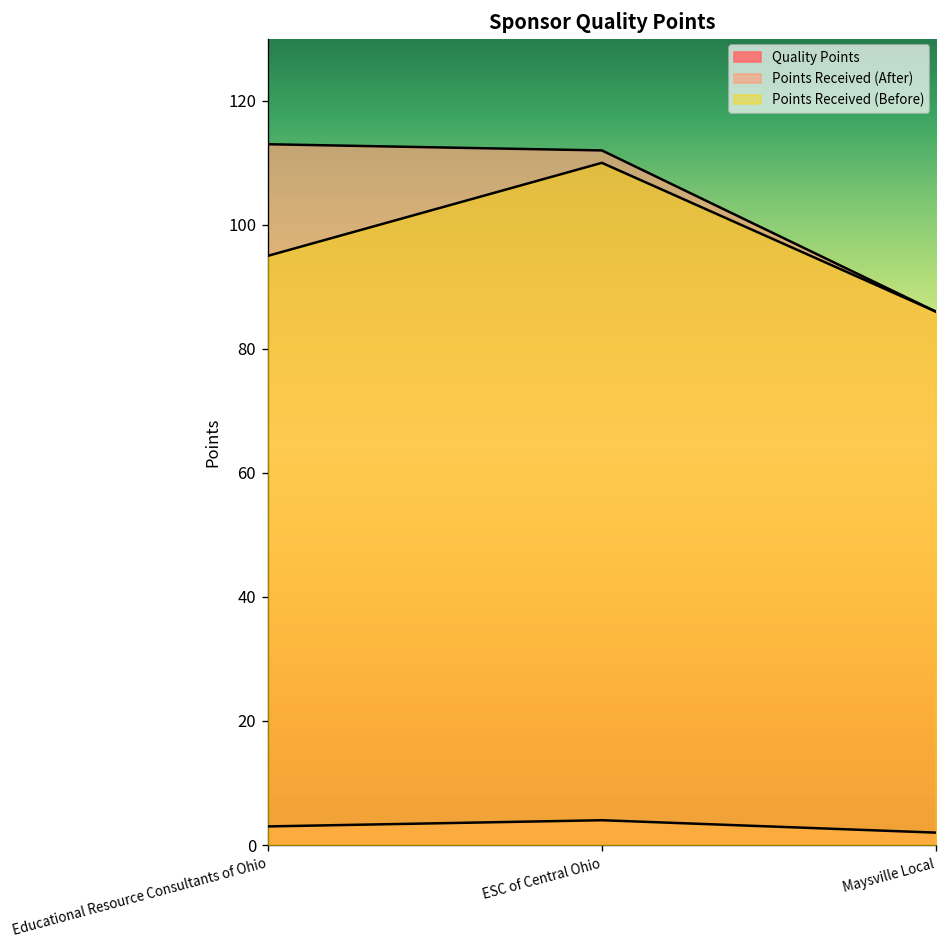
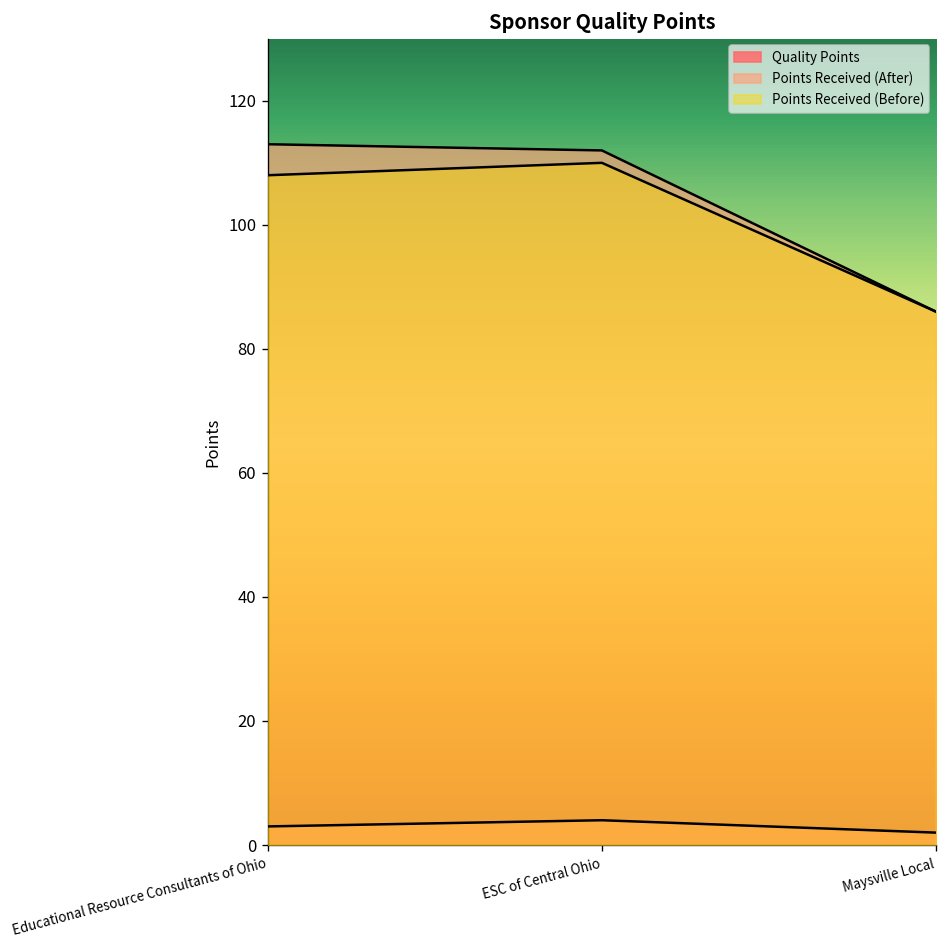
  {
    "Points Received (Before)": {
-     "Educational Resource Consultants of Ohio": 95,
+     "Educational Resource Consultants of Ohio": 108,
      "ESC of Central Ohio": 110
    }
  }
